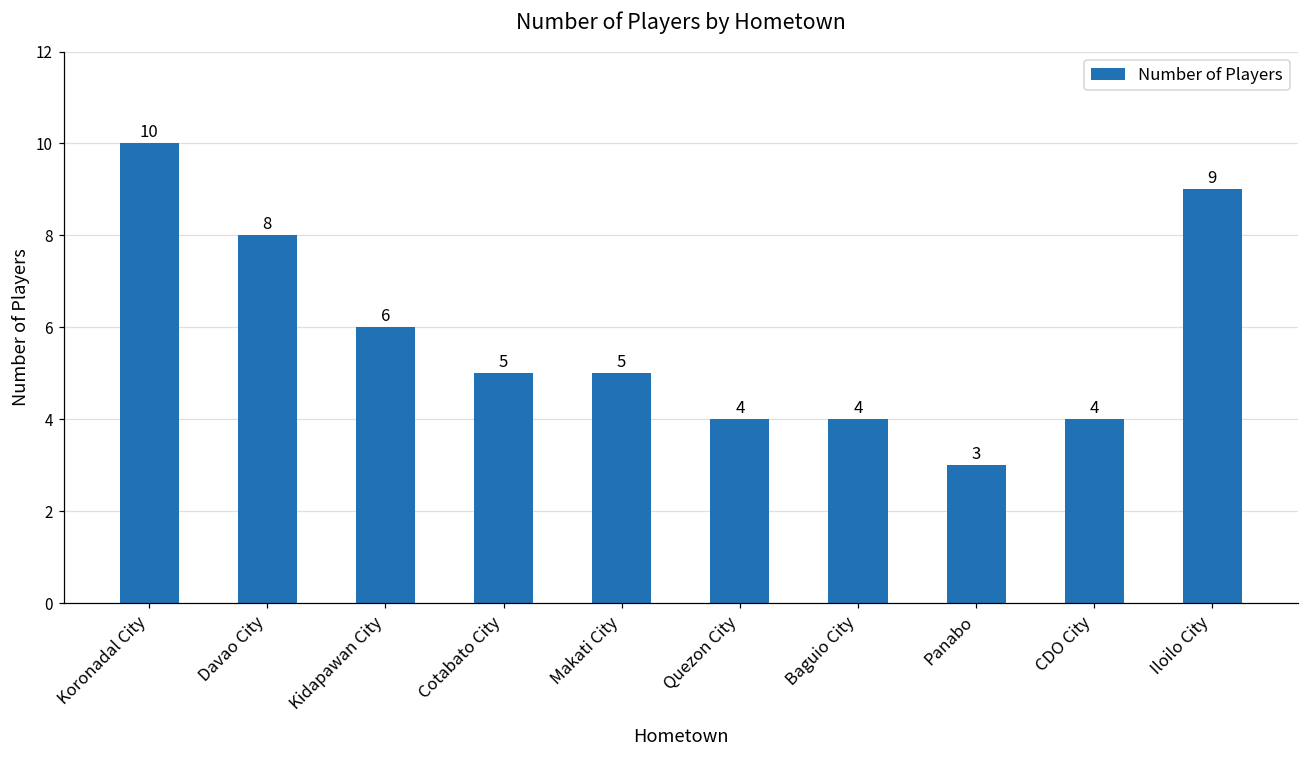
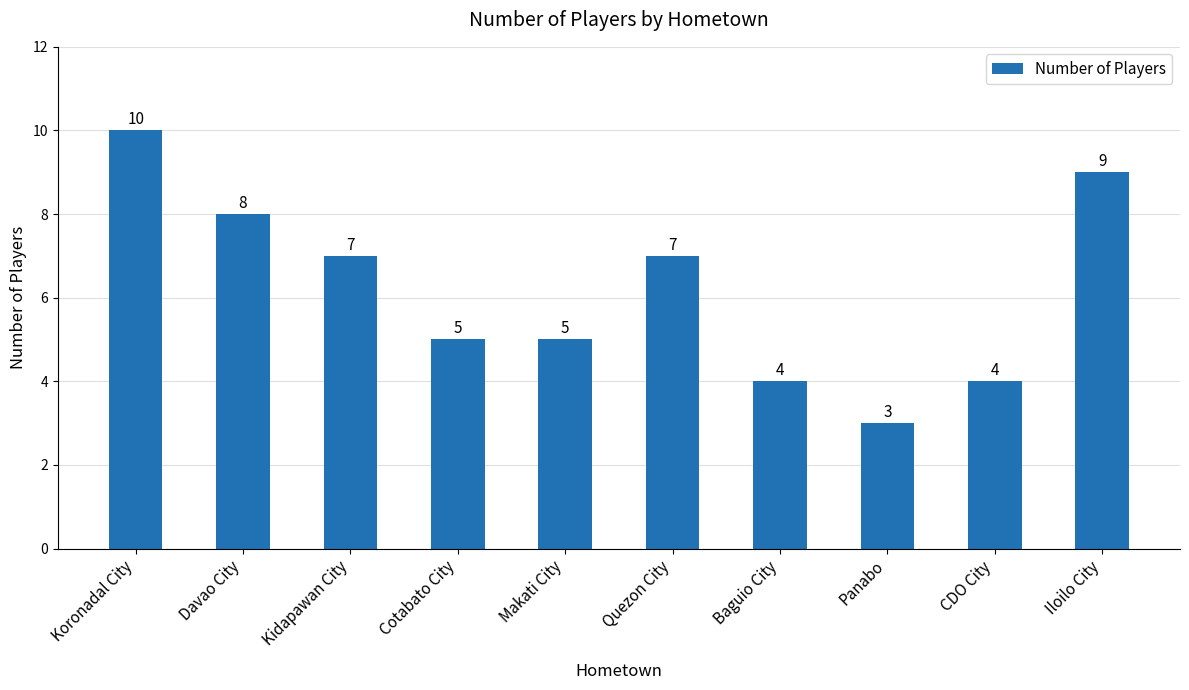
  {
    "Koronadal City": 10,
    "Davao City": 8,
-   "Kidapawan City": 6,
+   "Kidapawan City": 7,
    "Cotabato City": 5,
    "Makati City": 5,
-   "Quezon City": 4,
+   "Quezon City": 7,
    "Baguio City": 4,
    "Panabo": 3,
    "CDO City": 4,
    "Iloilo City": 9
  }
